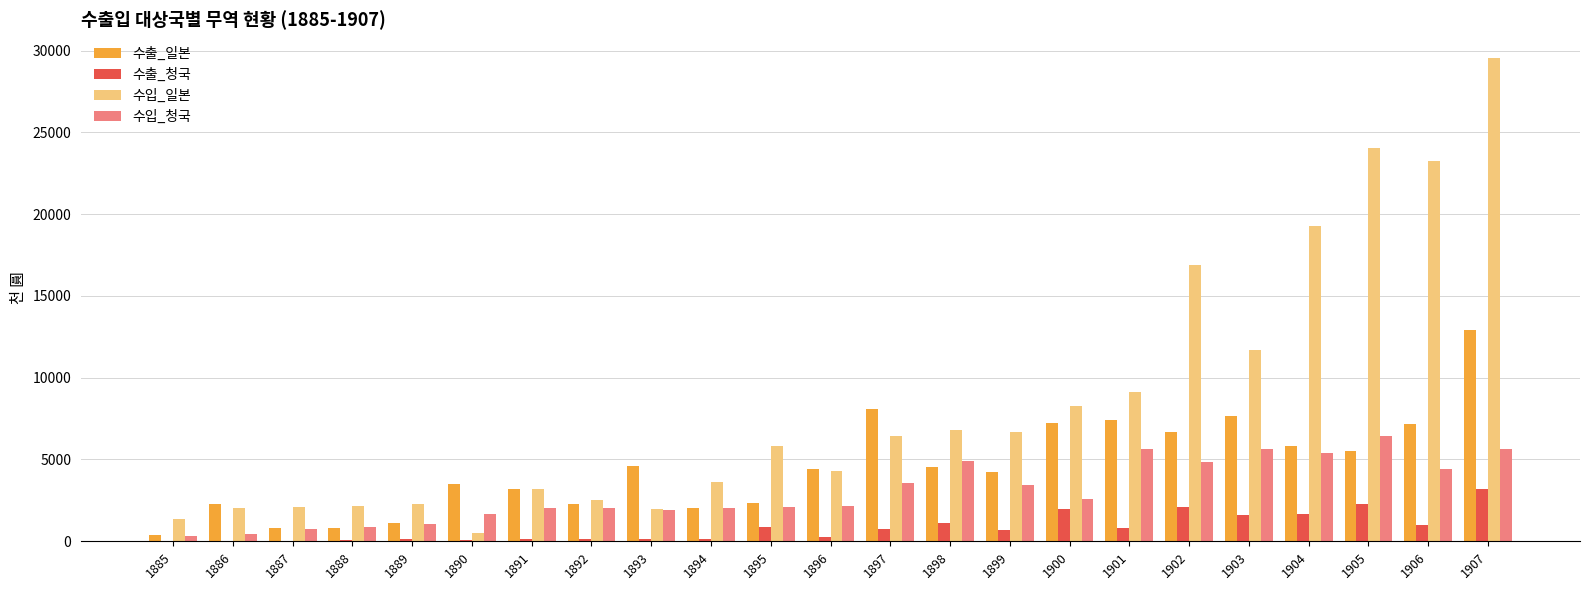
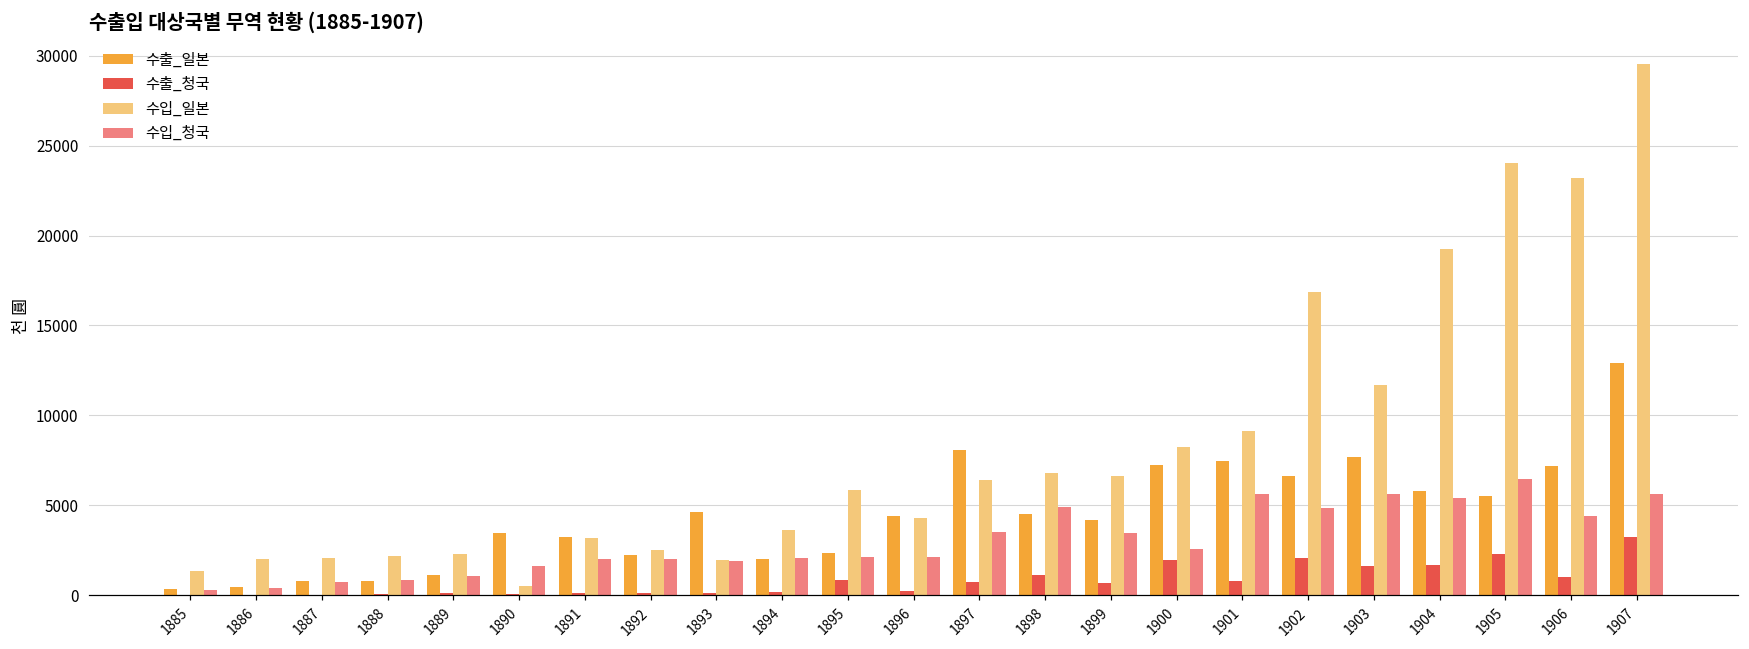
  {
    "수출_일본": {
      "1885": 400,
-     "1886": 2300,
+     "1886": 500,
      "1887": 800,
      "1888": 800,
      "1889": 1100,
      "1890": 3500,
      "1891": 3200,
      "1892": 2300,
      "1893": 4600,
      "1894": 2100,
      "1895": 2400,
      "1896": 4400,
      "1897": 8100,
      "1898": 4500,
      "1899": 4200,
      "1900": 7200,
      "1901": 7400,
      "1902": 6700,
      "1903": 7700,
      "1904": 5800,
      "1905": 5500,
      "1906": 7200,
      "1907": 12900
    },
    "수출_청국": {
      "1894": 200,
      "1895": 900,
      "1896": 300,
      "1897": 700,
      "1898": 1100,
      "1899": 700,
      "1900": 2000,
      "1901": 800,
      "1902": 2100,
      "1903": 1600,
      "1904": 1700,
      "1905": 2300,
      "1906": 1000,
      "1907": 3200
    },
    "수입_일본": {
      "1885": 1400,
      "1886": 2000,
      "1887": 2100,
      "1888": 2200,
      "1889": 2300,
      "1890": 500,
      "1891": 3200,
      "1892": 2500,
      "1893": 1900,
      "1894": 3600,
      "1895": 5800,
      "1896": 4300,
      "1897": 6400,
      "1898": 6800,
      "1899": 6700,
      "1900": 8200,
      "1901": 9100,
      "1902": 16900,
      "1903": 11700,
      "1904": 19300,
      "1905": 24000,
      "1906": 23200,
      "1907": 29500
    },
    "수입_청국": {
      "1885": 300,
      "1886": 400,
      "1887": 700,
      "1888": 800,
      "1889": 1100,
      "1890": 1700,
      "1891": 2000,
      "1892": 2100,
      "1893": 1900,
      "1894": 2100,
      "1895": 2100,
      "1896": 2200,
      "1897": 3500,
      "1898": 4900,
      "1899": 3500,
      "1900": 2600,
      "1901": 5600,
      "1902": 4900,
      "1903": 5600,
      "1904": 5400,
      "1905": 6500,
      "1906": 4400,
      "1907": 5600
    }
  }
